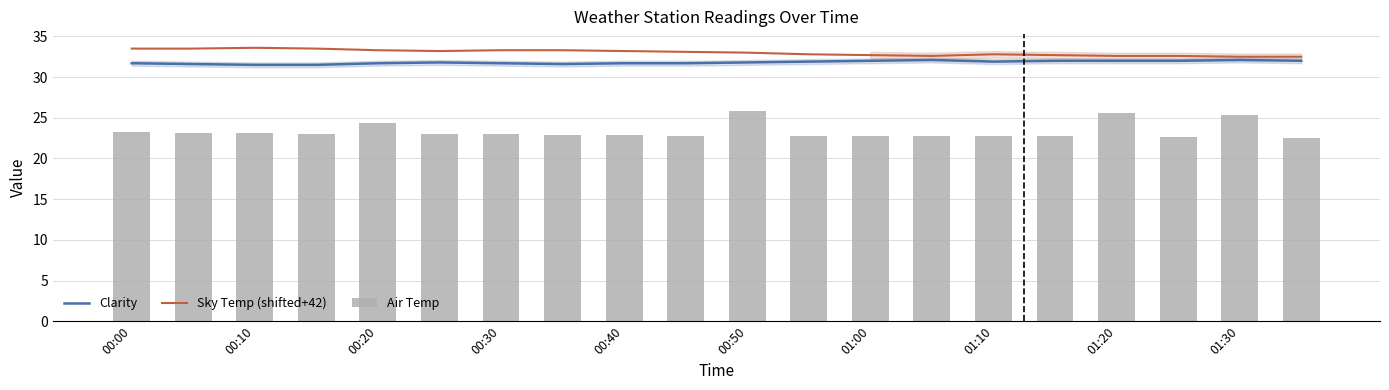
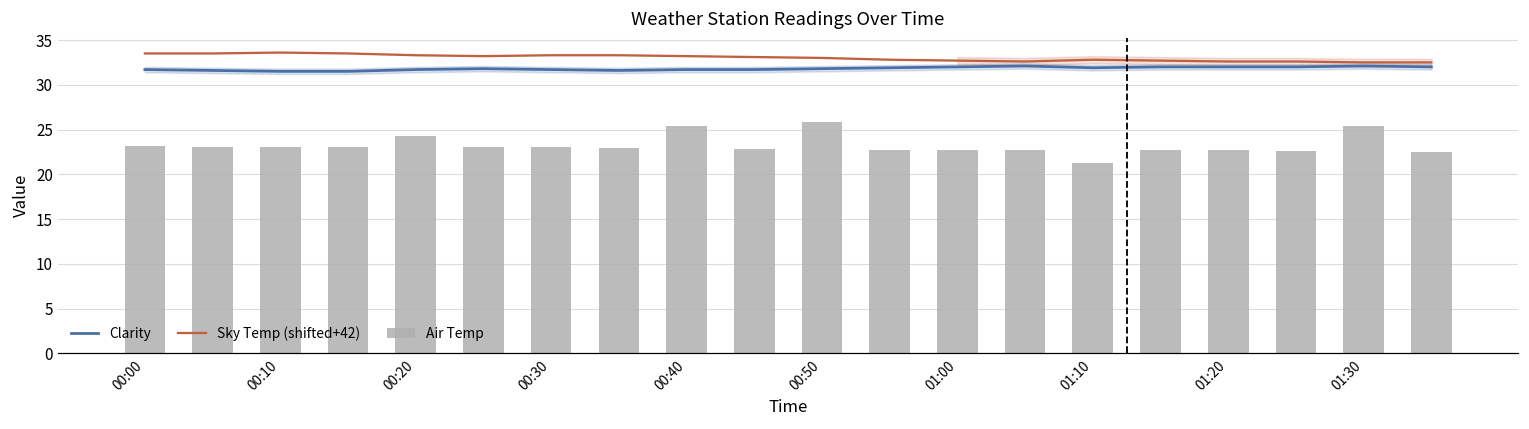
  {
    "Air Temp": {
      "00:00": 23,
      "00:10": 23,
      "00:20": 24,
      "00:30": 23,
-     "00:40": 23,
+     "00:40": 25,
      "00:50": 26,
      "01:00": 23,
-     "01:10": 23,
-     "01:20": 26,
+     "01:10": 21,
+     "01:20": 23,
      "01:30": 25
    }
  }
